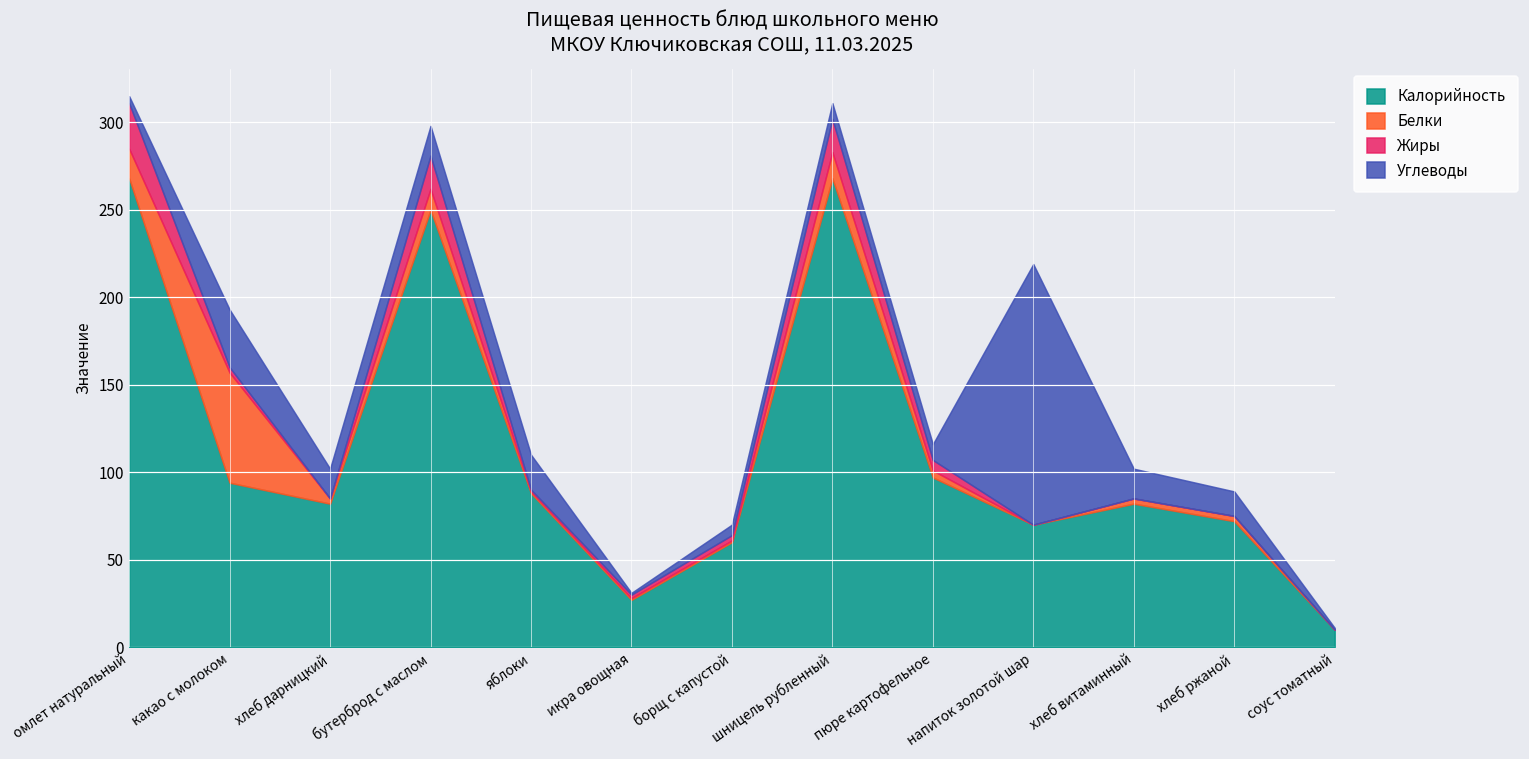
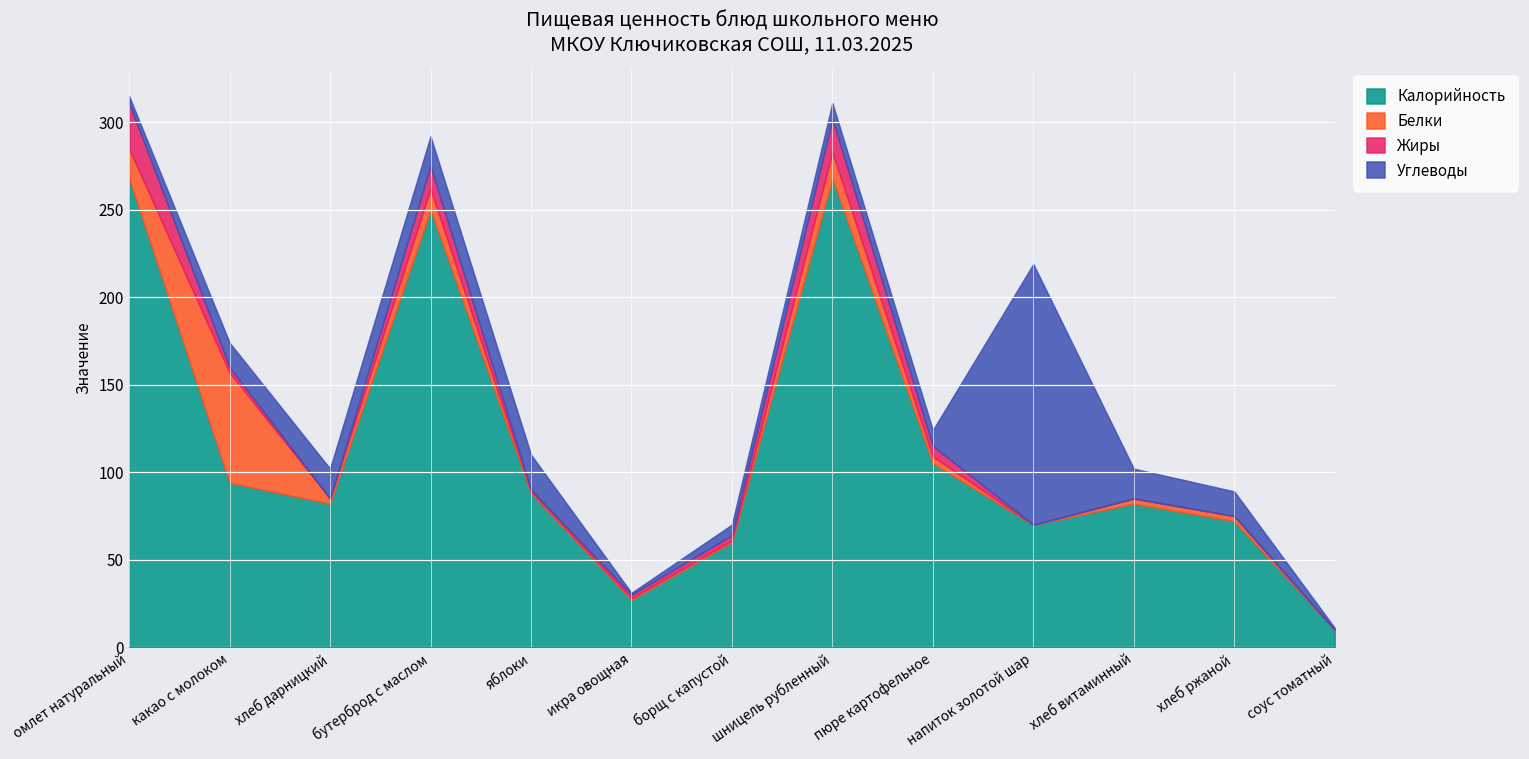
  {
    "Калорийность": {
      "омлет натуральный": 268,
      "какао с молоком": 94,
      "хлеб дарницкий": 82,
      "бутерброд с маслом": 250,
      "шницель рубленный": 268,
-     "пюре картофельное": 97,
+     "пюре картофельное": 105,
      "хлеб витаминный": 82,
      "хлеб ржаной": 72
    },
    "Белки": {
      "омлет натуральный": 17,
      "какао с молоком": 63,
      "бутерброд с маслом": 12,
      "шницель рубленный": 15,
      "пюре картофельное": 4
    },
    "Жиры": {
      "омлет натуральный": 26,
      "какао с молоком": 3,
-     "бутерброд с маслом": 19,
+     "бутерброд с маслом": 13,
      "борщ с капустой": 3,
      "шницель рубленный": 19,
      "пюре картофельное": 6
    },
    "Углеводы": {
      "омлет натуральный": 4,
-     "какао с молоком": 33,
+     "какао с молоком": 14,
      "хлеб дарницкий": 17,
      "бутерброд с маслом": 17,
      "яблоки": 20,
      "борщ с капустой": 6,
      "шницель рубленный": 9,
      "пюре картофельное": 9,
      "напиток золотой шар": 149,
      "хлеб витаминный": 17,
      "хлеб ржаной": 14
    }
  }
